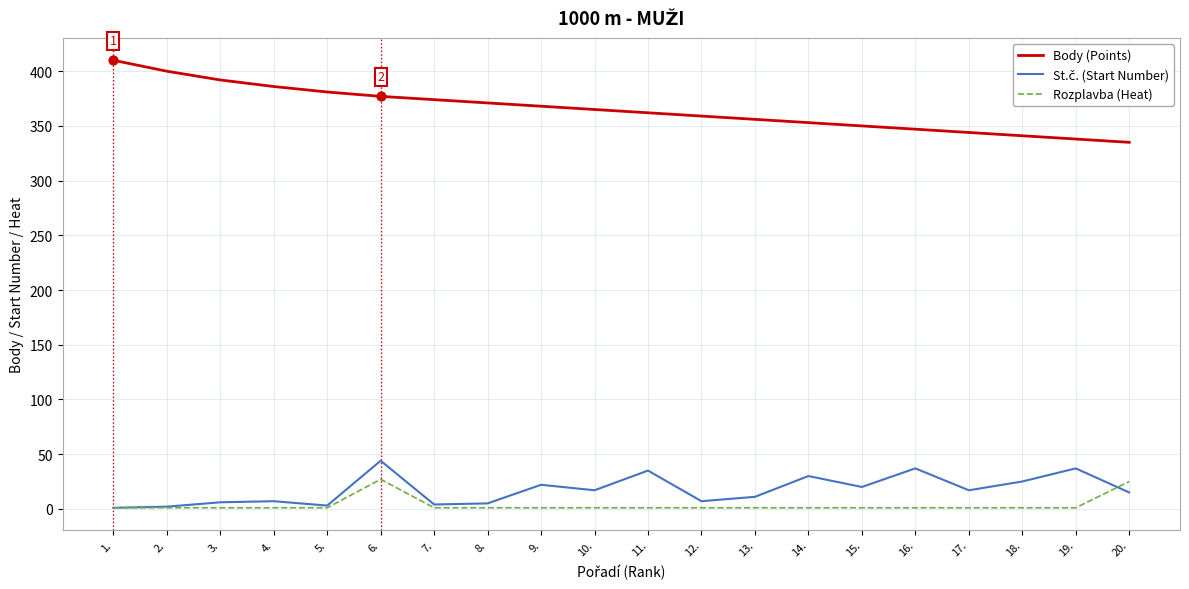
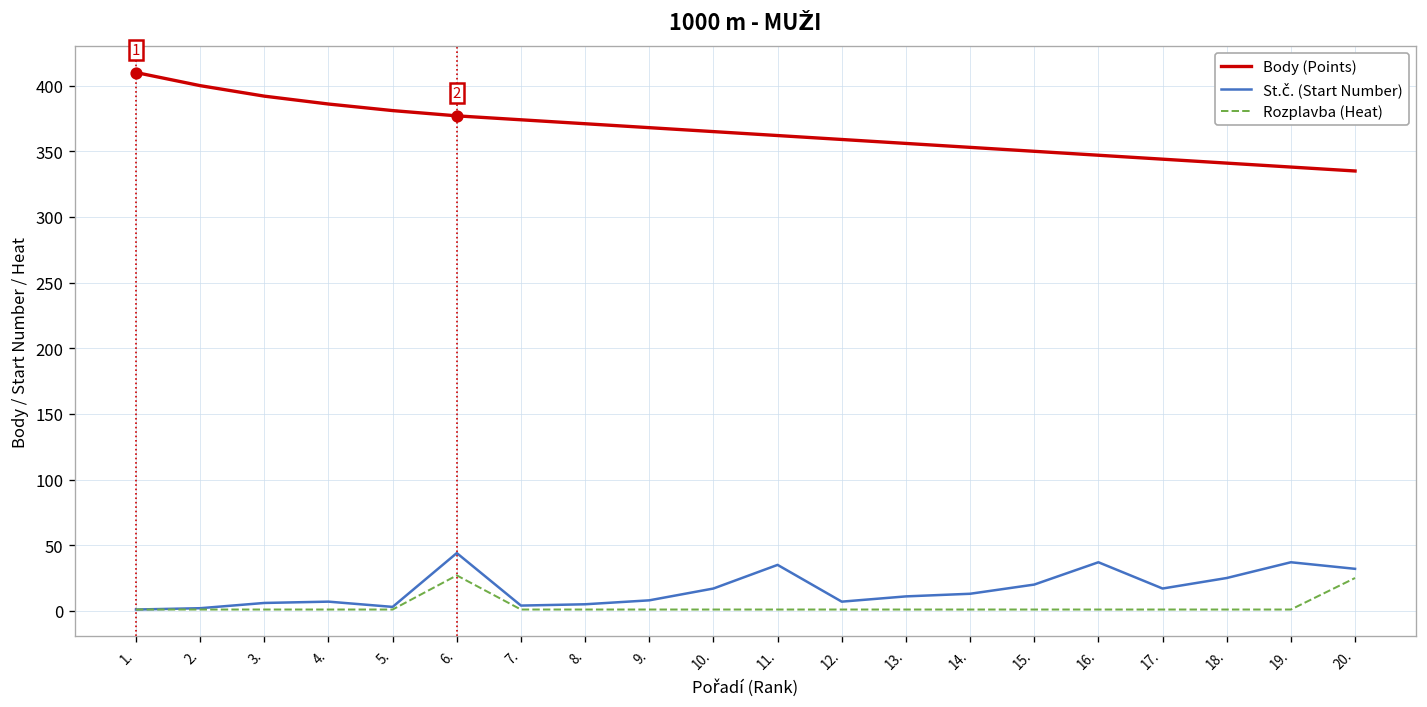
  {
    "St.č. (Start Number)": {
      "3.": 6,
      "4.": 7,
      "6.": 44,
      "7.": 4,
      "8.": 5,
-     "9.": 22,
+     "9.": 8,
      "10.": 17,
      "11.": 35,
      "12.": 7,
      "13.": 11,
-     "14.": 30,
+     "14.": 13,
      "15.": 20,
      "16.": 37,
      "17.": 17,
      "18.": 25,
      "19.": 37,
-     "20.": 15
+     "20.": 32
    },
    "Rozplavba (Heat)": {
      "3.": 1,
      "4.": 1,
      "6.": 27,
      "7.": 1,
      "8.": 1,
      "9.": 1,
      "10.": 1,
      "11.": 1,
      "12.": 1,
      "13.": 1,
      "14.": 1,
      "15.": 1,
      "16.": 1,
      "17.": 1,
      "18.": 1,
      "19.": 1,
      "20.": 25
    }
  }
